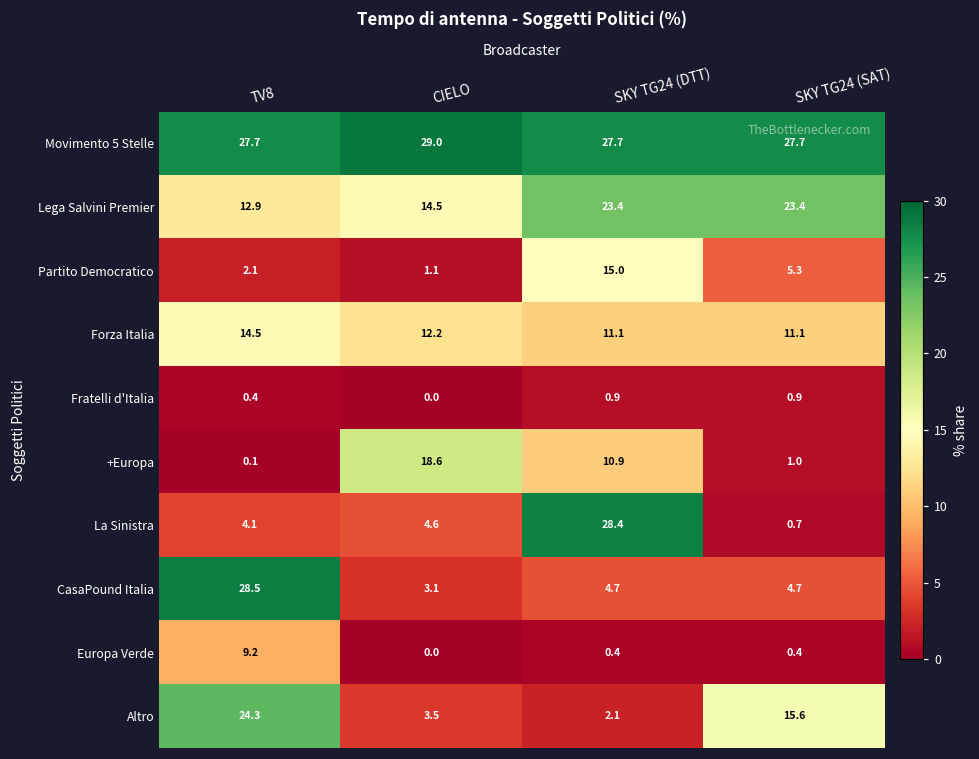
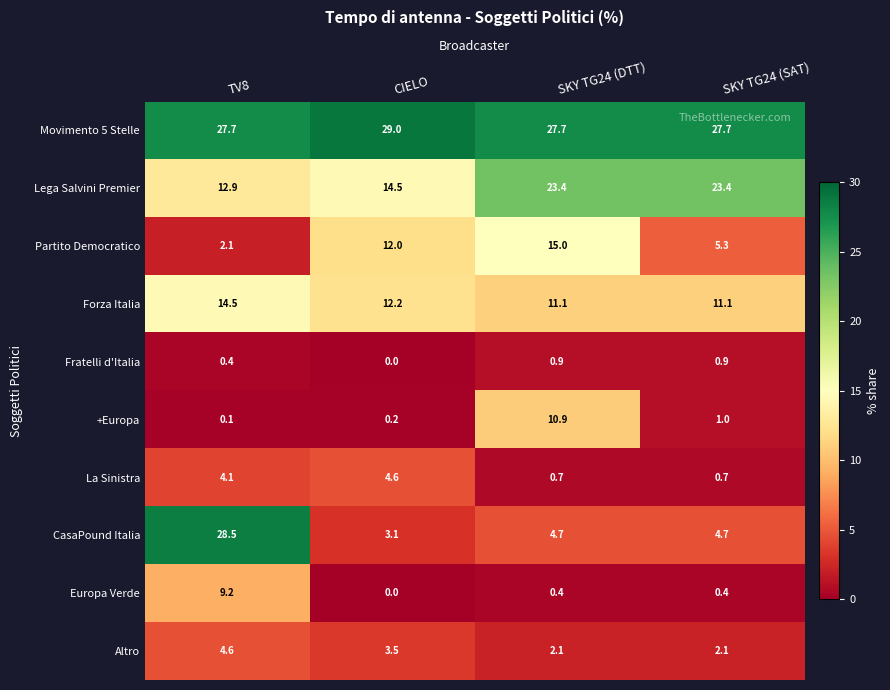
  {
    "Movimento 5 Stelle": {
      "TV8": 27.7,
      "CIELO": 29.0,
      "SKY TG24 (DTT)": 27.7
    },
    "Lega Salvini Premier": {
      "TV8": 12.9,
      "CIELO": 14.5,
      "SKY TG24 (DTT)": 23.4,
      "SKY TG24 (SAT)": 23.4
    },
    "Partito Democratico": {
      "TV8": 2.1,
-     "CIELO": 1.1,
+     "CIELO": 12.0,
      "SKY TG24 (DTT)": 15.0,
      "SKY TG24 (SAT)": 5.3
    },
    "Forza Italia": {
      "TV8": 14.5,
      "CIELO": 12.2,
      "SKY TG24 (DTT)": 11.1,
      "SKY TG24 (SAT)": 11.1
    },
    "Fratelli d'Italia": {
      "TV8": 0.4,
      "CIELO": 0.0,
      "SKY TG24 (DTT)": 0.9,
      "SKY TG24 (SAT)": 0.9
    },
    "+Europa": {
      "TV8": 0.1,
-     "CIELO": 18.6,
+     "CIELO": 0.2,
      "SKY TG24 (DTT)": 10.9,
      "SKY TG24 (SAT)": 1.0
    },
    "La Sinistra": {
      "TV8": 4.1,
      "CIELO": 4.6,
-     "SKY TG24 (DTT)": 28.4,
+     "SKY TG24 (DTT)": 0.7,
      "SKY TG24 (SAT)": 0.7
    },
    "CasaPound Italia": {
      "TV8": 28.5,
      "CIELO": 3.1,
      "SKY TG24 (DTT)": 4.7,
      "SKY TG24 (SAT)": 4.7
    },
    "Europa Verde": {
      "TV8": 9.2,
      "CIELO": 0.0,
      "SKY TG24 (DTT)": 0.4,
      "SKY TG24 (SAT)": 0.4
    },
    "Altro": {
-     "TV8": 24.3,
+     "TV8": 4.6,
      "CIELO": 3.5,
      "SKY TG24 (DTT)": 2.1,
-     "SKY TG24 (SAT)": 15.6
+     "SKY TG24 (SAT)": 2.1
    }
  }
